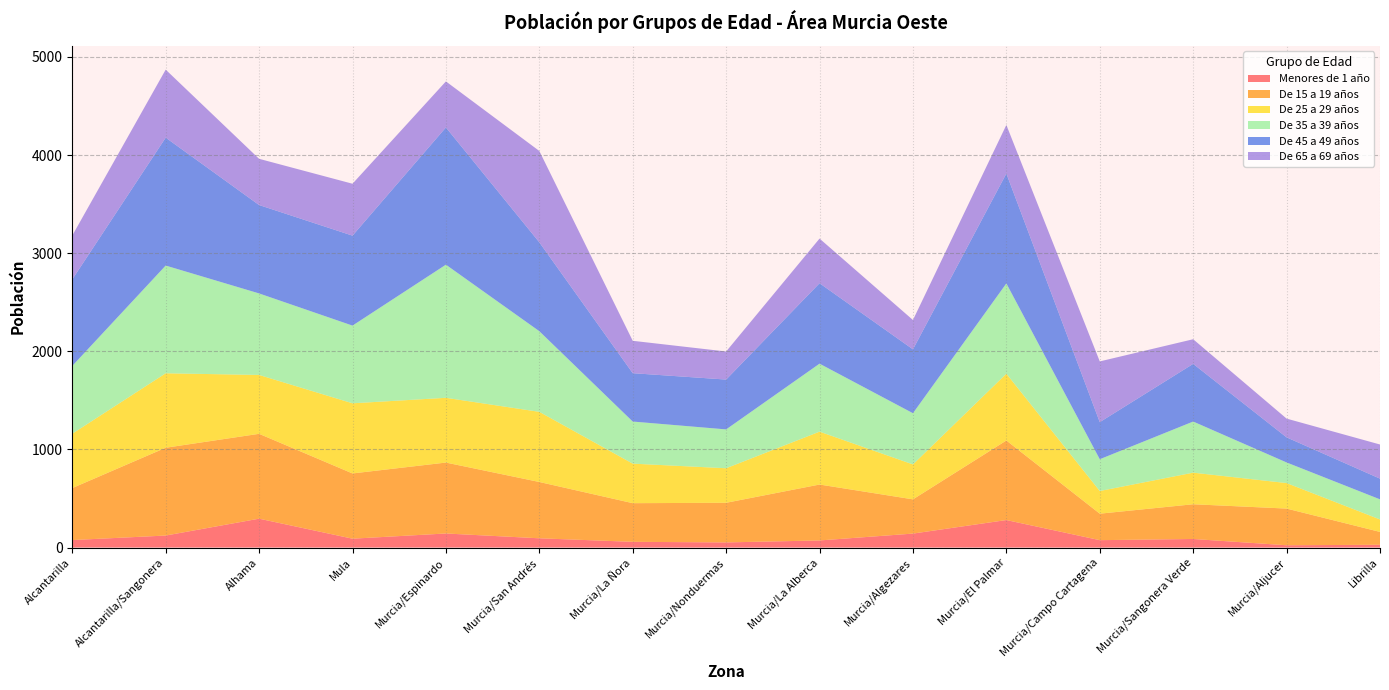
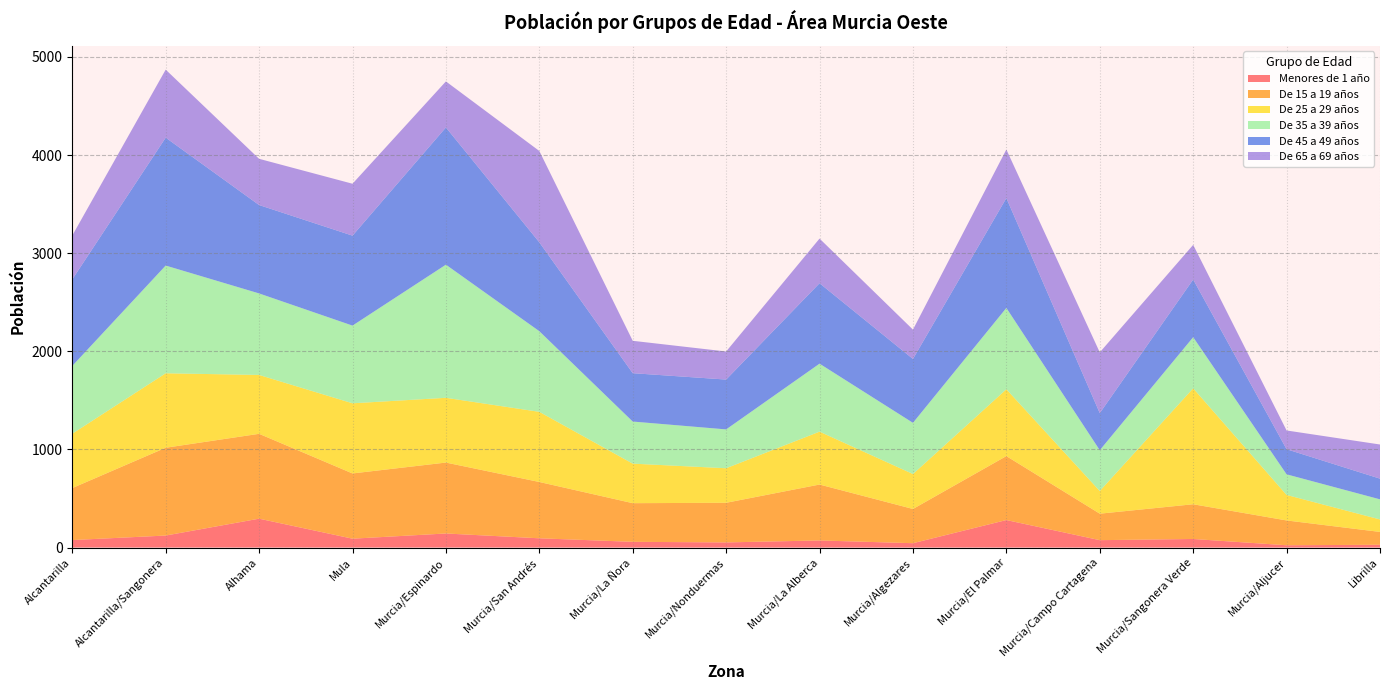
  {
    "Menores de 1 año": {
      "Alcantarilla": 100,
      "Alcantarilla/Sangonera": 100,
      "Alhama": 300,
      "Mula": 100,
      "Murcia/Espinardo": 100,
      "Murcia/San Andrés": 100,
      "Murcia/La Ñora": 100,
      "Murcia/Nonduermas": 100,
      "Murcia/La Alberca": 100,
-     "Murcia/Algezares": 100,
+     "Murcia/Algezares": 0,
      "Murcia/El Palmar": 300,
      "Murcia/Campo Cartagena": 100,
      "Murcia/Sangonera Verde": 100,
      "Librilla": 0
    },
    "De 15 a 19 años": {
      "Alcantarilla": 500,
      "Alcantarilla/Sangonera": 900,
      "Alhama": 900,
      "Mula": 700,
      "Murcia/Espinardo": 700,
      "Murcia/San Andrés": 600,
      "Murcia/La Ñora": 400,
      "Murcia/Nonduermas": 400,
      "Murcia/La Alberca": 600,
      "Murcia/Algezares": 300,
-     "Murcia/El Palmar": 800,
+     "Murcia/El Palmar": 700,
      "Murcia/Campo Cartagena": 300,
      "Murcia/Sangonera Verde": 400,
-     "Murcia/Aljucer": 400,
+     "Murcia/Aljucer": 300,
      "Librilla": 100
    },
    "De 25 a 29 años": {
      "Alcantarilla": 600,
      "Alcantarilla/Sangonera": 800,
      "Alhama": 600,
      "Mula": 700,
      "Murcia/Espinardo": 700,
      "Murcia/San Andrés": 700,
      "Murcia/La Ñora": 400,
      "Murcia/Nonduermas": 400,
      "Murcia/La Alberca": 500,
      "Murcia/Algezares": 400,
      "Murcia/El Palmar": 700,
      "Murcia/Campo Cartagena": 200,
-     "Murcia/Sangonera Verde": 300,
+     "Murcia/Sangonera Verde": 1200,
      "Murcia/Aljucer": 300,
      "Librilla": 100
    },
    "De 35 a 39 años": {
      "Alcantarilla": 700,
      "Alcantarilla/Sangonera": 1100,
      "Alhama": 800,
      "Mula": 800,
      "Murcia/Espinardo": 1400,
      "Murcia/San Andrés": 800,
      "Murcia/La Ñora": 400,
      "Murcia/Nonduermas": 400,
      "Murcia/La Alberca": 700,
      "Murcia/Algezares": 500,
-     "Murcia/El Palmar": 900,
-     "Murcia/Campo Cartagena": 300,
+     "Murcia/El Palmar": 800,
+     "Murcia/Campo Cartagena": 400,
      "Murcia/Sangonera Verde": 500,
      "Murcia/Aljucer": 200,
      "Librilla": 200
    },
    "De 45 a 49 años": {
      "Alcantarilla": 900,
      "Alcantarilla/Sangonera": 1300,
      "Alhama": 900,
      "Mula": 900,
      "Murcia/Espinardo": 1400,
      "Murcia/San Andrés": 900,
      "Murcia/La Ñora": 500,
      "Murcia/Nonduermas": 500,
      "Murcia/La Alberca": 800,
      "Murcia/Algezares": 700,
      "Murcia/El Palmar": 1100,
      "Murcia/Campo Cartagena": 400,
      "Murcia/Sangonera Verde": 600,
      "Murcia/Aljucer": 300,
      "Librilla": 200
    },
    "De 65 a 69 años": {
      "Alcantarilla": 400,
      "Alcantarilla/Sangonera": 700,
      "Alhama": 500,
      "Mula": 500,
      "Murcia/Espinardo": 500,
      "Murcia/San Andrés": 900,
      "Murcia/La Ñora": 300,
      "Murcia/Nonduermas": 300,
      "Murcia/La Alberca": 500,
      "Murcia/Algezares": 300,
      "Murcia/El Palmar": 500,
      "Murcia/Campo Cartagena": 600,
-     "Murcia/Sangonera Verde": 300,
+     "Murcia/Sangonera Verde": 400,
      "Murcia/Aljucer": 200,
      "Librilla": 300
    }
  }
